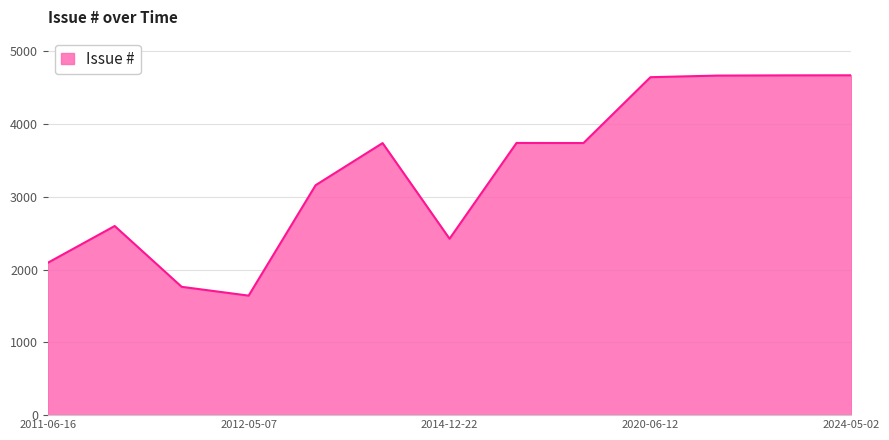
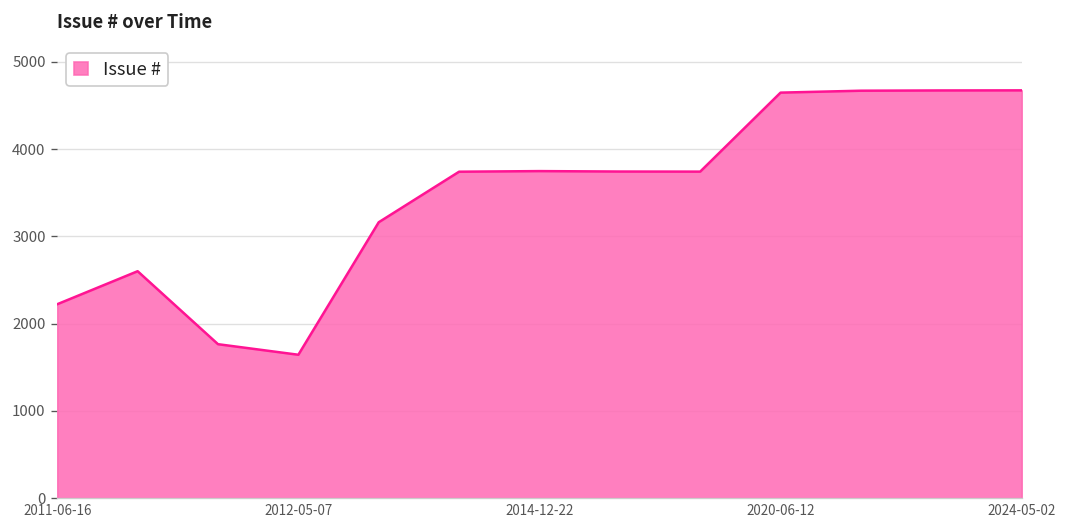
  {
-   "2011-06-16": 2100,
+   "2011-06-16": 2200,
    "2012-05-07": 1600,
-   "2014-12-22": 2400,
+   "2014-12-22": 3700,
    "2020-06-12": 4600,
    "2024-05-02": 4700
  }
